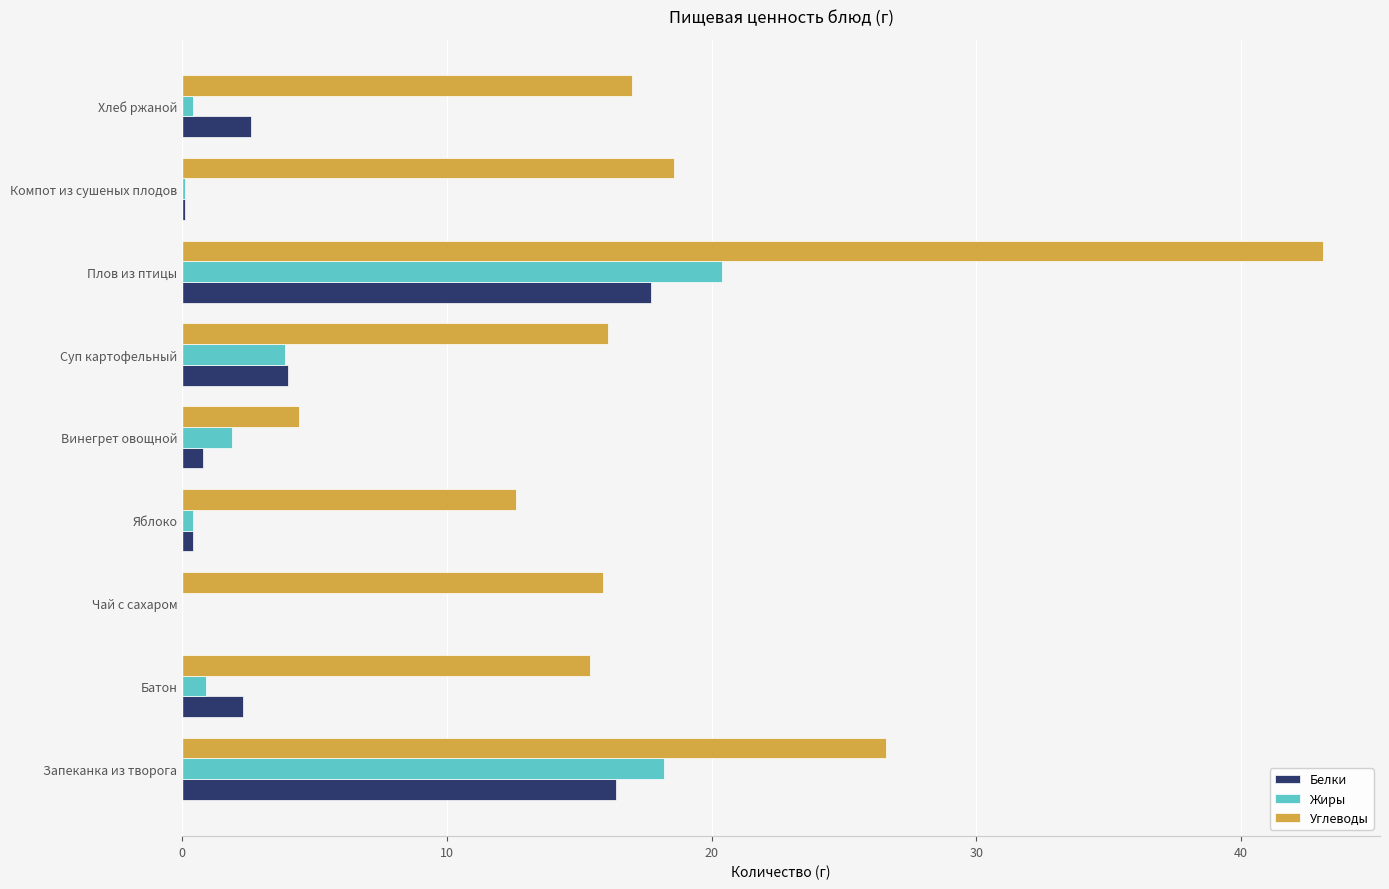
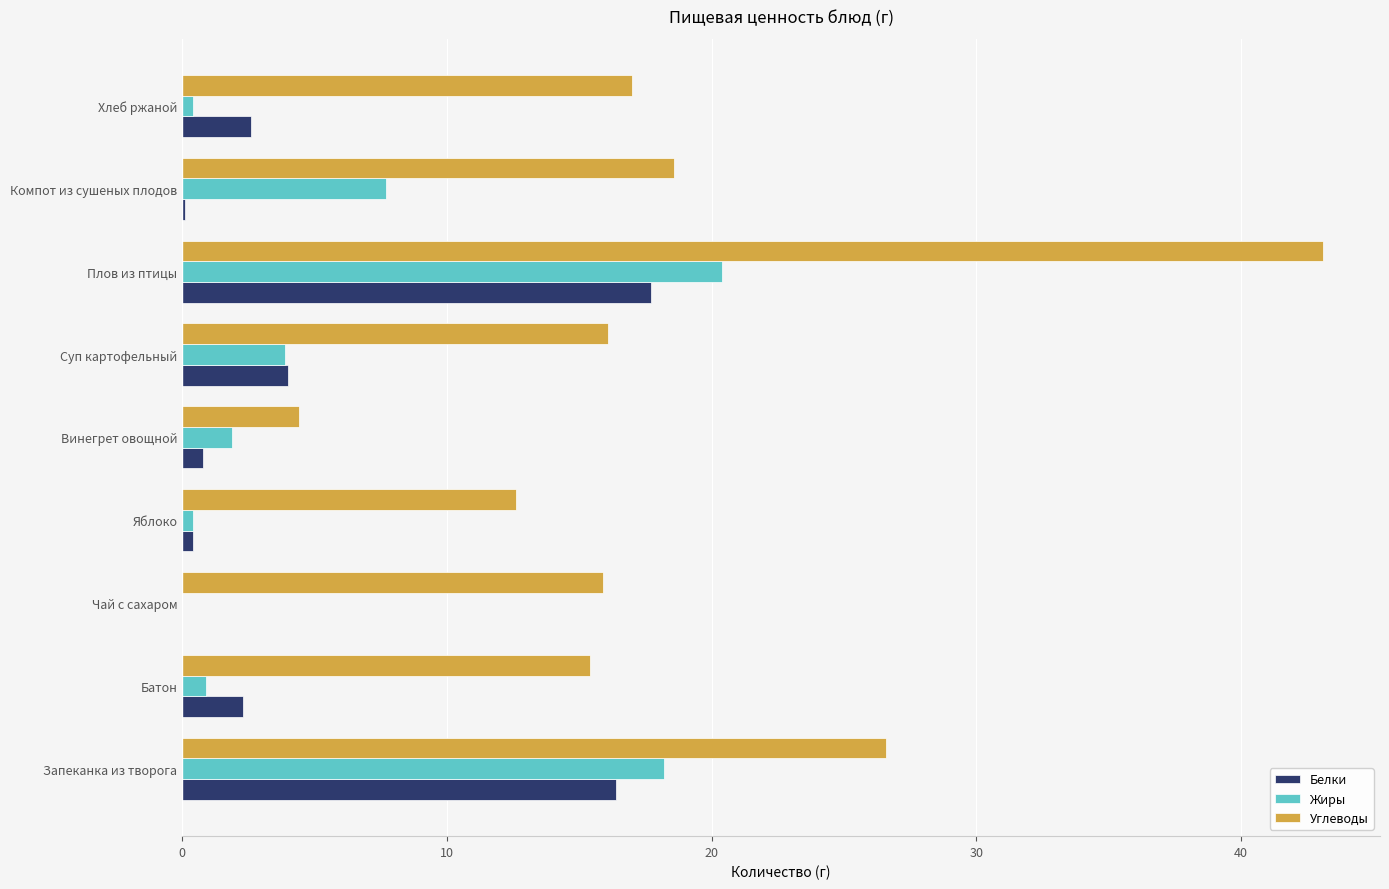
  {
    "Белки": {
      "Хлеб ржаной": 2.6,
      "Компот из сушеных плодов": 0.1,
      "Плов из птицы": 17.7,
      "Суп картофельный": 4.0,
      "Винегрет овощной": 0.8,
      "Яблоко": 0.4,
      "Чай с сахаром": 0.0,
      "Батон": 2.3,
      "Запеканка из творога": 16.4
    },
    "Жиры": {
      "Хлеб ржаной": 0.4,
-     "Компот из сушеных плодов": 0.1,
+     "Компот из сушеных плодов": 7.7,
      "Плов из птицы": 20.4,
      "Суп картофельный": 3.9,
      "Винегрет овощной": 1.9,
      "Яблоко": 0.4,
      "Чай с сахаром": 0.0,
      "Батон": 0.9,
      "Запеканка из творога": 18.2
    },
    "Углеводы": {
      "Хлеб ржаной": 17.0,
      "Компот из сушеных плодов": 18.6,
      "Плов из птицы": 43.1,
      "Суп картофельный": 16.1,
      "Винегрет овощной": 4.4,
      "Яблоко": 12.6,
      "Чай с сахаром": 15.9,
      "Батон": 15.4,
      "Запеканка из творога": 26.6
    }
  }
